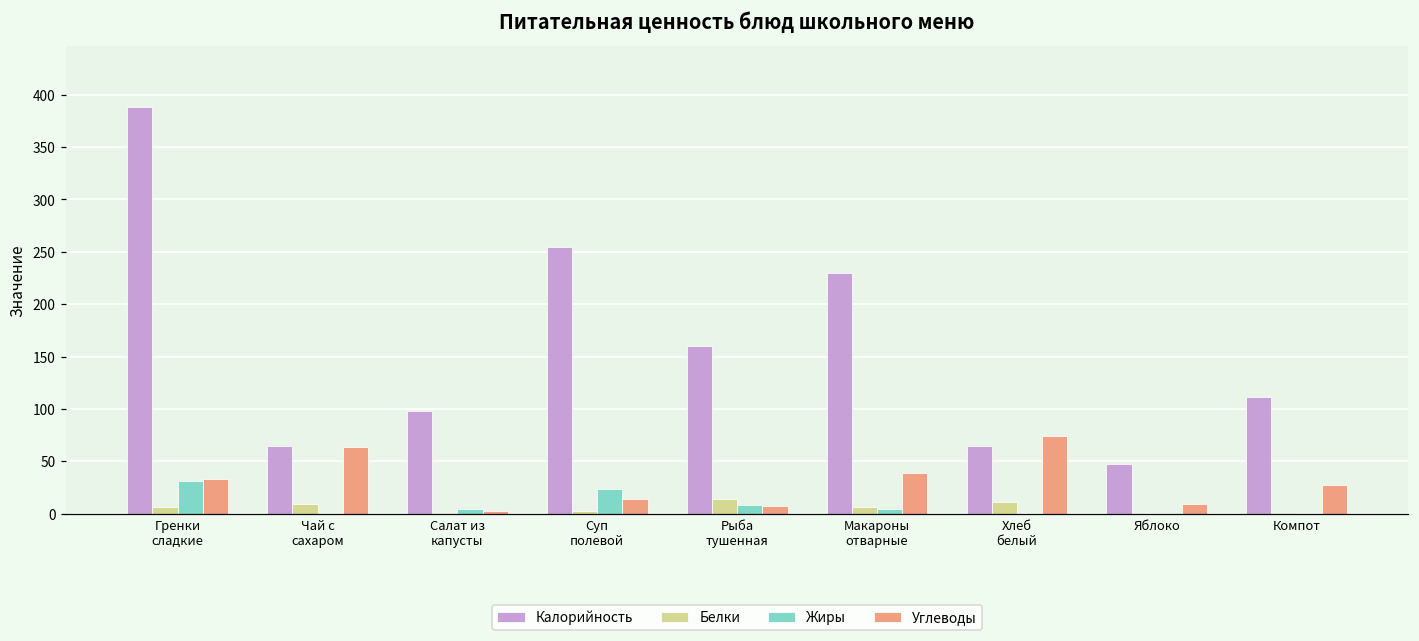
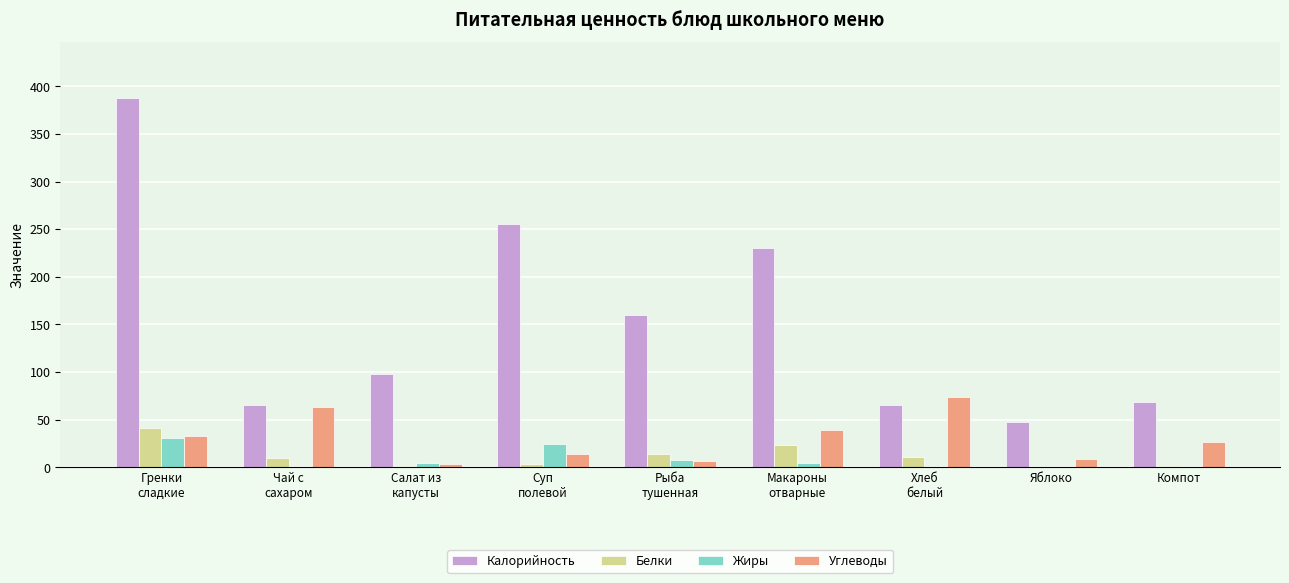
  {
    "Калорийность": {
      "Гренки сладкие": 390,
      "Чай с сахаром": 70,
      "Салат из капусты": 100,
      "Суп полевой": 260,
      "Рыба тушенная": 160,
      "Макароны отварные": 230,
      "Хлеб белый": 70,
      "Яблоко": 50,
-     "Компот": 110
+     "Компот": 70
    },
    "Белки": {
-     "Гренки сладкие": 10,
+     "Гренки сладкие": 40,
      "Чай с сахаром": 10,
      "Суп полевой": 0,
      "Рыба тушенная": 10,
-     "Макароны отварные": 10,
+     "Макароны отварные": 20,
      "Хлеб белый": 10
    },
    "Жиры": {
      "Гренки сладкие": 30,
      "Чай с сахаром": 0,
      "Салат из капусты": 0,
      "Суп полевой": 20,
      "Рыба тушенная": 10,
      "Макароны отварные": 0,
      "Хлеб белый": 0,
      "Компот": 0
    },
    "Углеводы": {
      "Гренки сладкие": 30,
      "Чай с сахаром": 60,
      "Салат из капусты": 0,
      "Суп полевой": 10,
      "Рыба тушенная": 10,
      "Макароны отварные": 40,
      "Хлеб белый": 70,
      "Яблоко": 10,
      "Компот": 30
    }
  }
